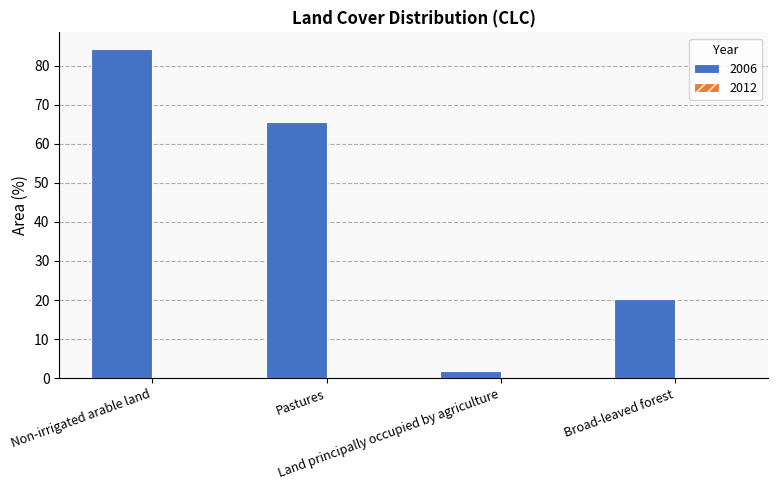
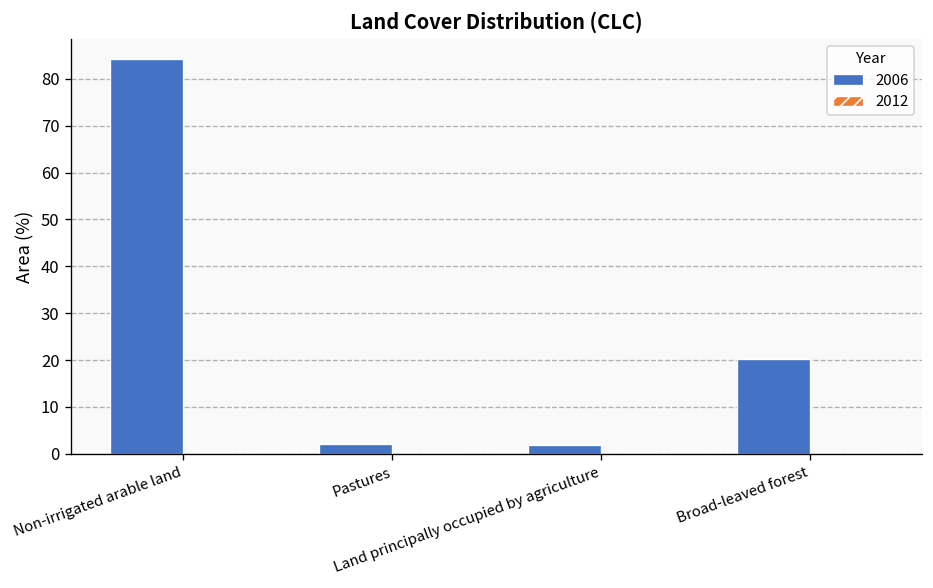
  {
    "2006": {
      "Non-irrigated arable land": 84,
-     "Pastures": 66,
+     "Pastures": 2,
      "Land principally occupied by agriculture": 2,
      "Broad-leaved forest": 20
    },
    "2012": {
      "Non-irrigated arable land": 0,
      "Pastures": 0,
      "Land principally occupied by agriculture": 0,
      "Broad-leaved forest": 0
    }
  }
